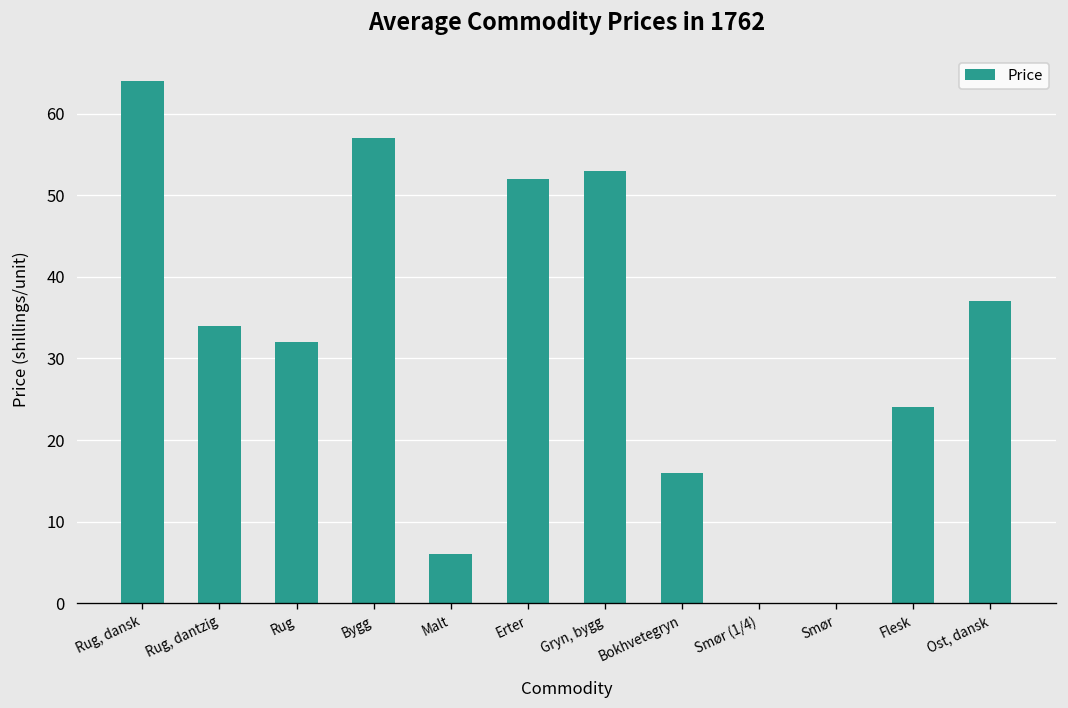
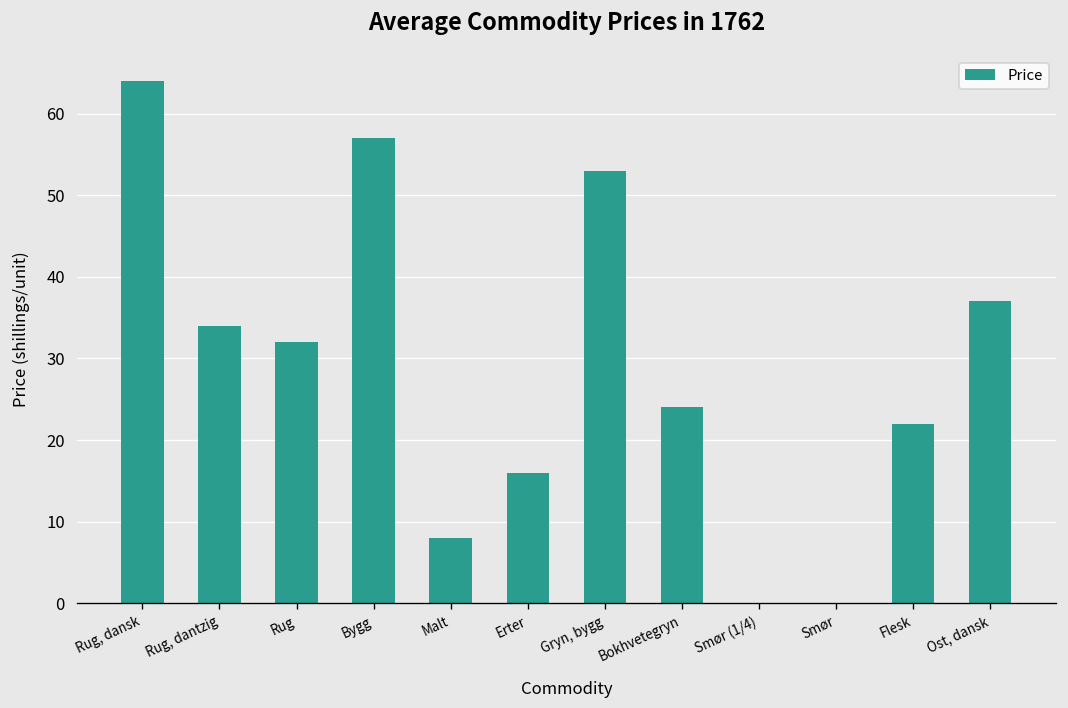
  {
    "Rug, dansk": 64,
    "Rug, dantzig": 34,
    "Rug": 32,
    "Bygg": 57,
-   "Malt": 6,
-   "Erter": 52,
+   "Malt": 8,
+   "Erter": 16,
    "Gryn, bygg": 53,
-   "Bokhvetegryn": 16,
+   "Bokhvetegryn": 24,
    "Smør (1/4)": 0,
    "Smør": 0,
-   "Flesk": 24,
+   "Flesk": 22,
    "Ost, dansk": 37
  }
